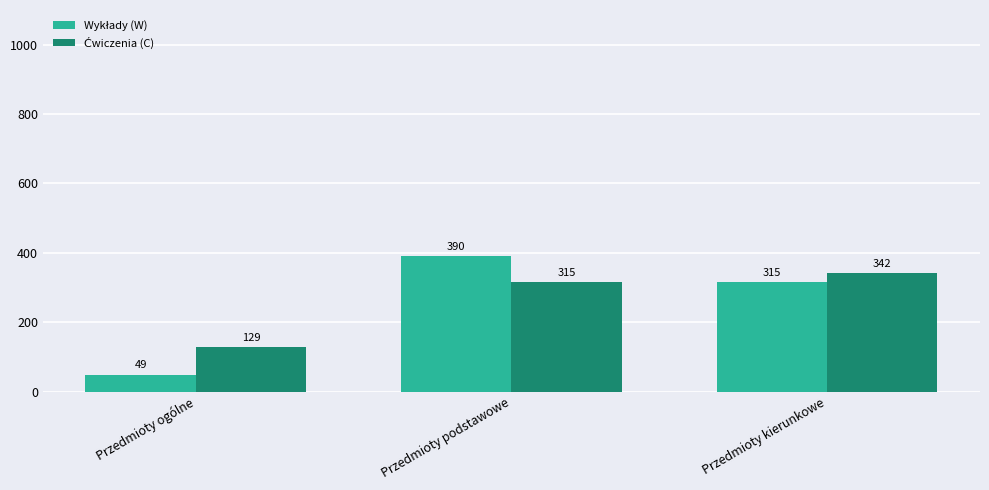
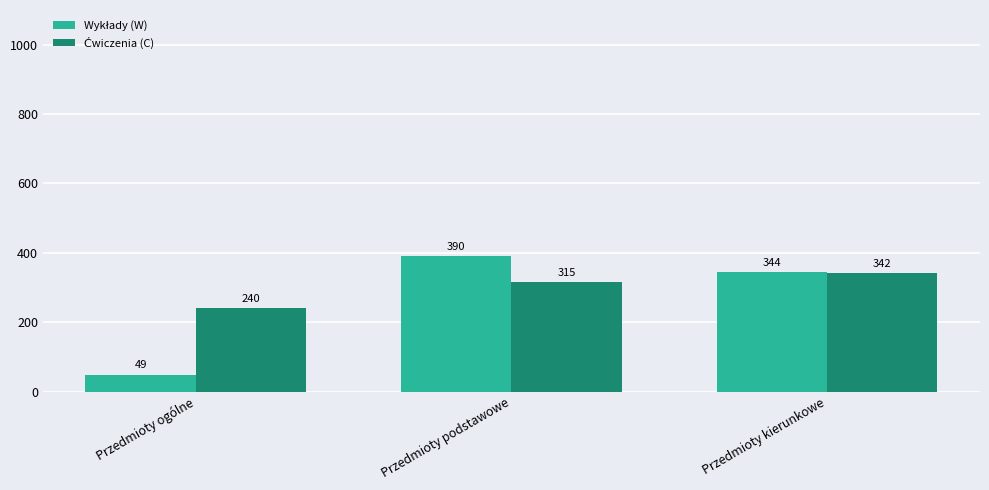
  {
    "Wykłady (W)": {
      "Przedmioty ogólne": 49,
      "Przedmioty podstawowe": 390,
-     "Przedmioty kierunkowe": 315
+     "Przedmioty kierunkowe": 344
    },
    "Ćwiczenia (C)": {
-     "Przedmioty ogólne": 129,
+     "Przedmioty ogólne": 240,
      "Przedmioty podstawowe": 315,
      "Przedmioty kierunkowe": 342
    }
  }
